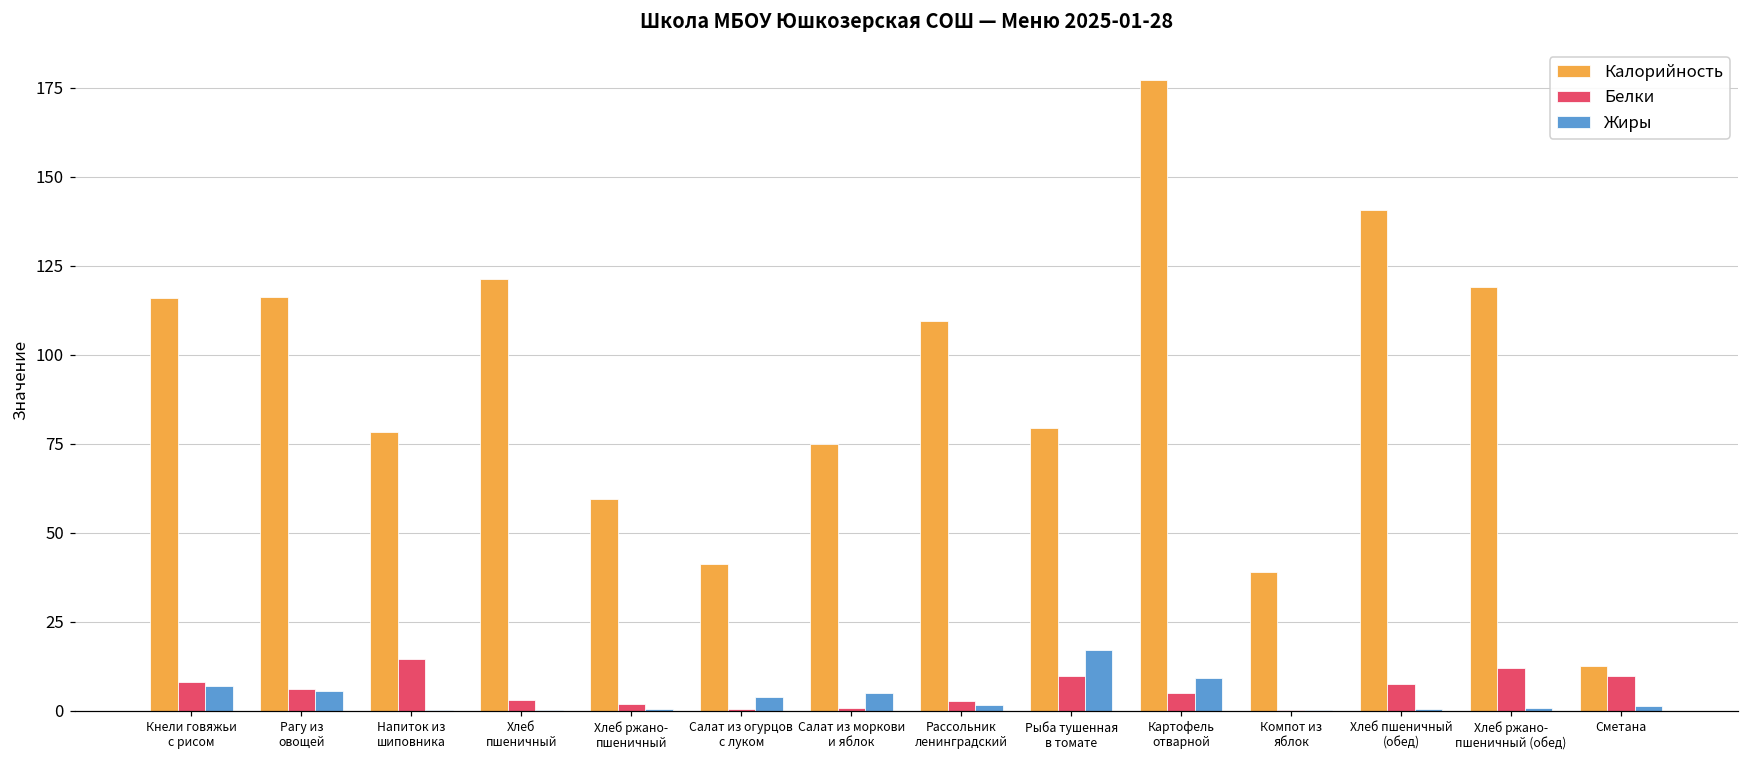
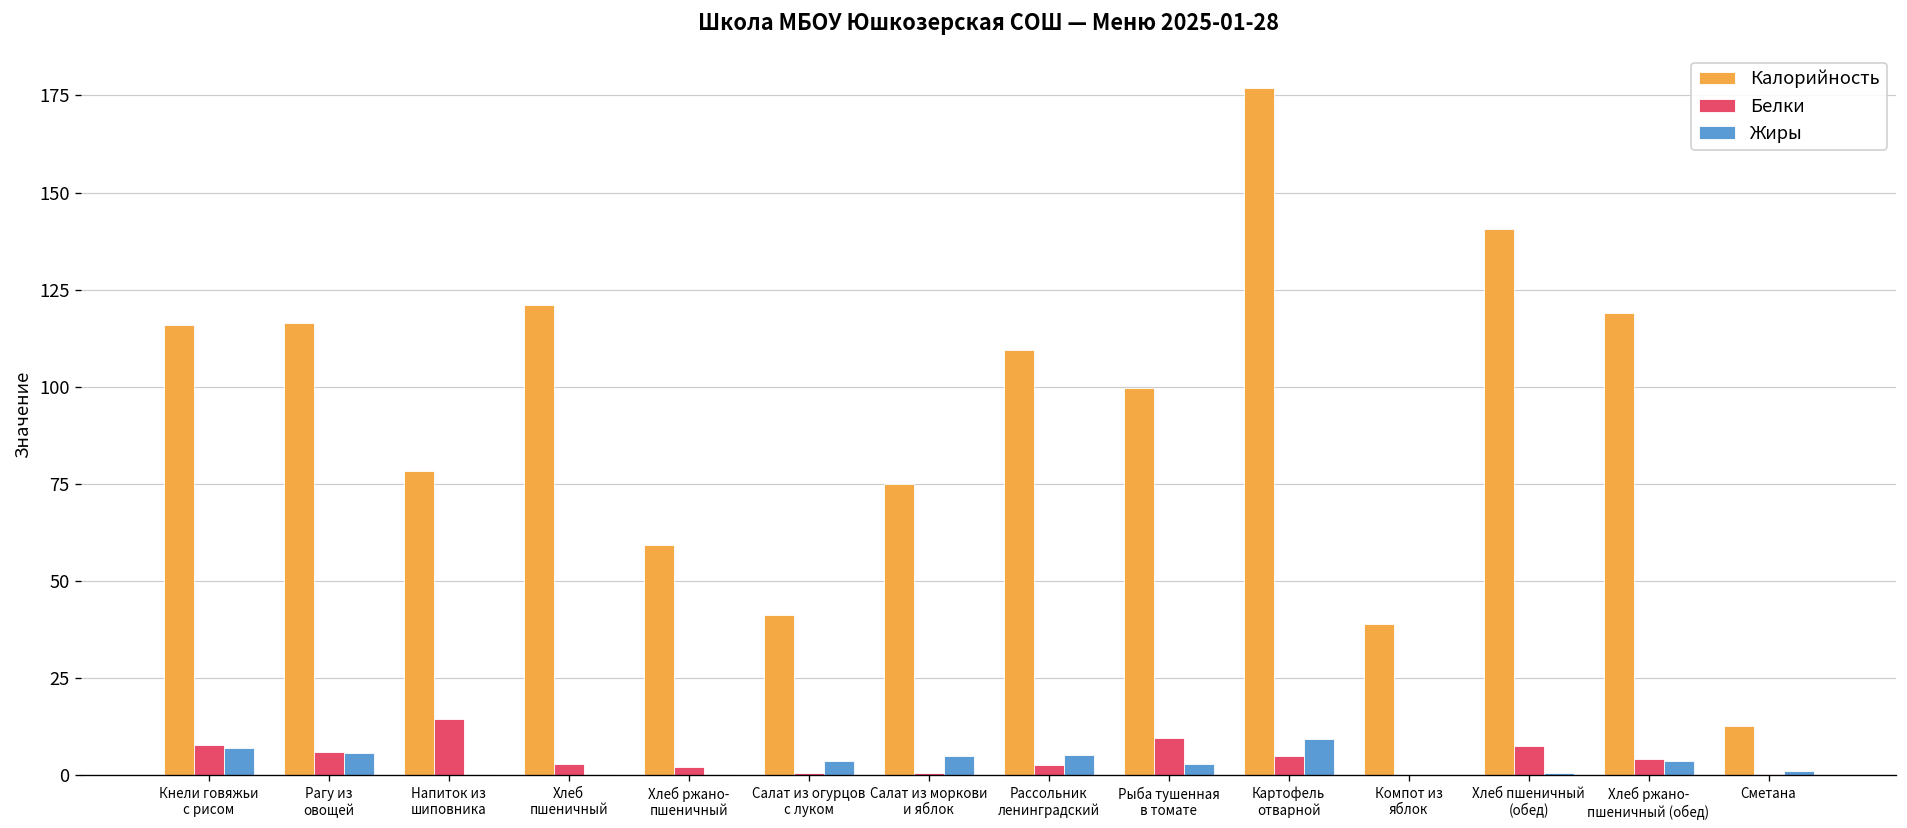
  {
    "Калорийность": {
      "Кнели говяжьи с рисом": 116,
      "Рагу из овощей": 116,
      "Напиток из шиповника": 78,
      "Хлеб пшеничный": 121,
      "Хлеб ржано- пшеничный": 59,
      "Салат из огурцов с луком": 41,
      "Салат из моркови и яблок": 75,
      "Рассольник ленинградский": 109,
-     "Рыба тушенная в томате": 79,
+     "Рыба тушенная в томате": 100,
      "Картофель отварной": 177,
      "Компот из яблок": 39,
      "Хлеб пшеничный (обед)": 141,
      "Хлеб ржано- пшеничный (обед)": 119,
      "Сметана": 13
    },
    "Белки": {
      "Кнели говяжьи с рисом": 8,
      "Рагу из овощей": 6,
      "Напиток из шиповника": 14,
      "Хлеб пшеничный": 3,
      "Хлеб ржано- пшеничный": 2,
      "Рассольник ленинградский": 3,
      "Рыба тушенная в томате": 10,
      "Картофель отварной": 5,
      "Хлеб пшеничный (обед)": 8,
-     "Хлеб ржано- пшеничный (обед)": 12,
-     "Сметана": 10
+     "Хлеб ржано- пшеничный (обед)": 4,
+     "Сметана": 0
    },
    "Жиры": {
      "Кнели говяжьи с рисом": 7,
      "Рагу из овощей": 6,
      "Салат из огурцов с луком": 4,
      "Салат из моркови и яблок": 5,
-     "Рассольник ленинградский": 2,
-     "Рыба тушенная в томате": 17,
+     "Рассольник ленинградский": 5,
+     "Рыба тушенная в томате": 3,
      "Картофель отварной": 9,
-     "Хлеб ржано- пшеничный (обед)": 1,
+     "Хлеб ржано- пшеничный (обед)": 4,
      "Сметана": 1
    }
  }
